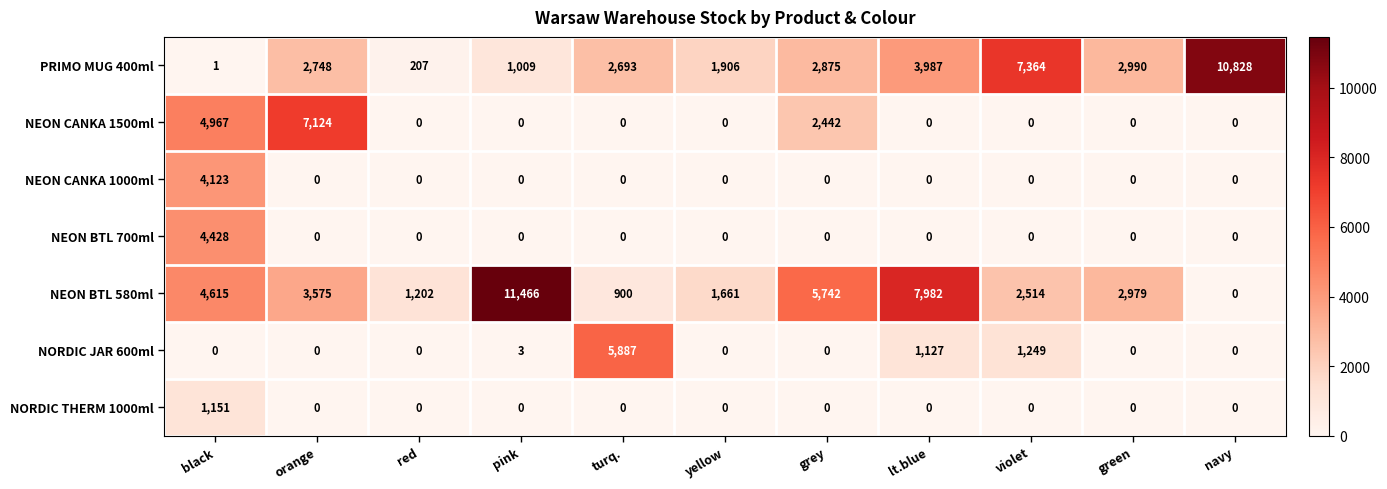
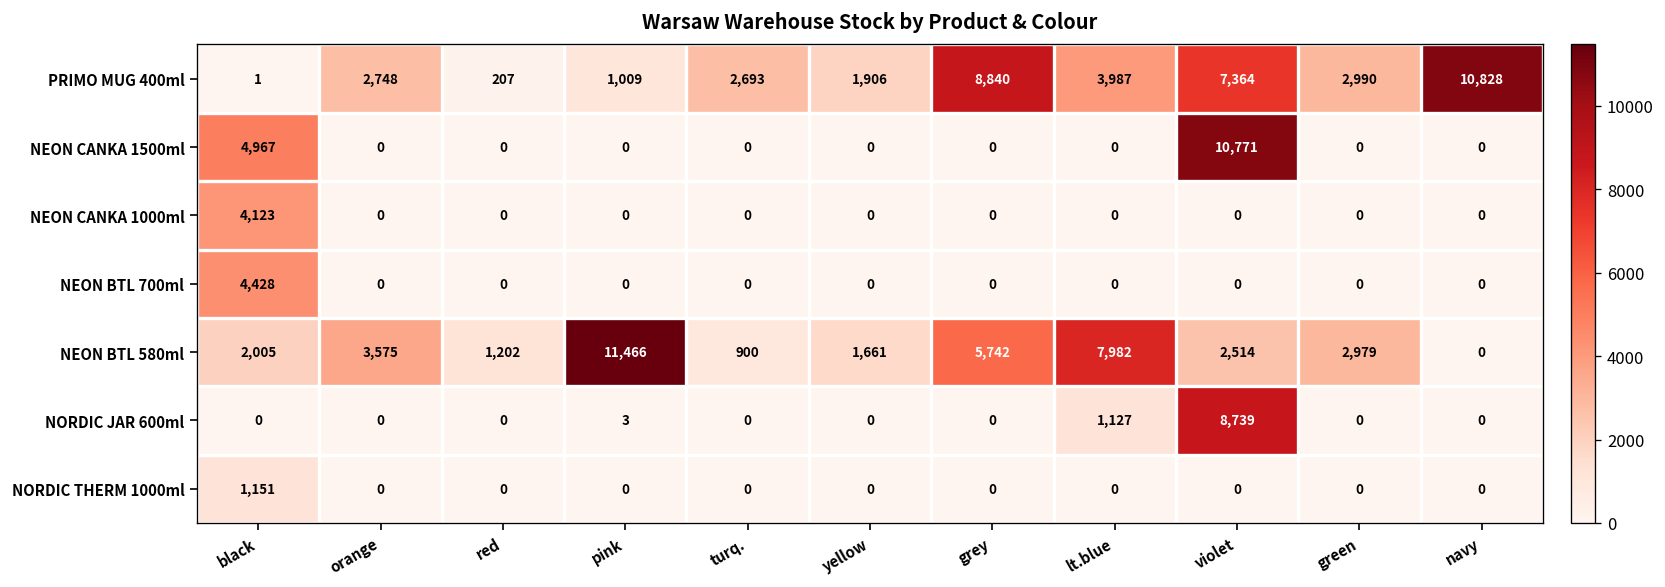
  {
    "PRIMO MUG 400ml": {
      "black": "1",
      "orange": "2,748",
      "red": "207",
      "pink": "1,009",
      "turq.": "2,693",
      "yellow": "1,906",
-     "grey": "2,875",
+     "grey": "8,840",
      "lt.blue": "3,987",
      "violet": "7,364",
      "green": "2,990",
      "navy": "10,828"
    },
    "NEON CANKA 1500ml": {
      "black": "4,967",
-     "orange": "7,124",
+     "orange": "0",
      "red": "0",
      "pink": "0",
      "turq.": "0",
      "yellow": "0",
-     "grey": "2,442",
+     "grey": "0",
      "lt.blue": "0",
-     "violet": "0",
+     "violet": "10,771",
      "green": "0",
      "navy": "0"
    },
    "NEON CANKA 1000ml": {
      "black": "4,123",
      "orange": "0",
      "red": "0",
      "pink": "0",
      "turq.": "0",
      "yellow": "0",
      "grey": "0",
      "lt.blue": "0",
      "violet": "0",
      "green": "0",
      "navy": "0"
    },
    "NEON BTL 700ml": {
      "black": "4,428",
      "orange": "0",
      "red": "0",
      "pink": "0",
      "turq.": "0",
      "yellow": "0",
      "grey": "0",
      "lt.blue": "0",
      "violet": "0",
      "green": "0",
      "navy": "0"
    },
    "NEON BTL 580ml": {
-     "black": "4,615",
+     "black": "2,005",
      "orange": "3,575",
      "red": "1,202",
      "pink": "11,466",
      "turq.": "900",
      "yellow": "1,661",
      "grey": "5,742",
      "lt.blue": "7,982",
      "violet": "2,514",
      "green": "2,979",
      "navy": "0"
    },
    "NORDIC JAR 600ml": {
      "black": "0",
      "orange": "0",
      "red": "0",
      "pink": "3",
-     "turq.": "5,887",
+     "turq.": "0",
      "yellow": "0",
      "grey": "0",
      "lt.blue": "1,127",
-     "violet": "1,249",
+     "violet": "8,739",
      "green": "0",
      "navy": "0"
    },
    "NORDIC THERM 1000ml": {
      "black": "1,151",
      "orange": "0",
      "red": "0",
      "pink": "0",
      "turq.": "0",
      "yellow": "0",
      "grey": "0",
      "lt.blue": "0",
      "violet": "0",
      "green": "0",
      "navy": "0"
    }
  }
